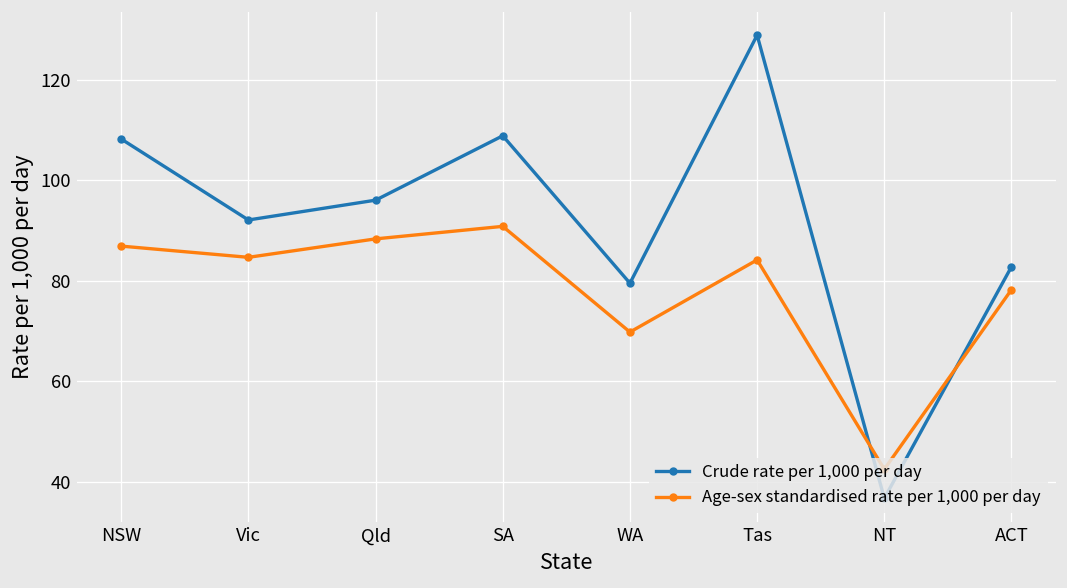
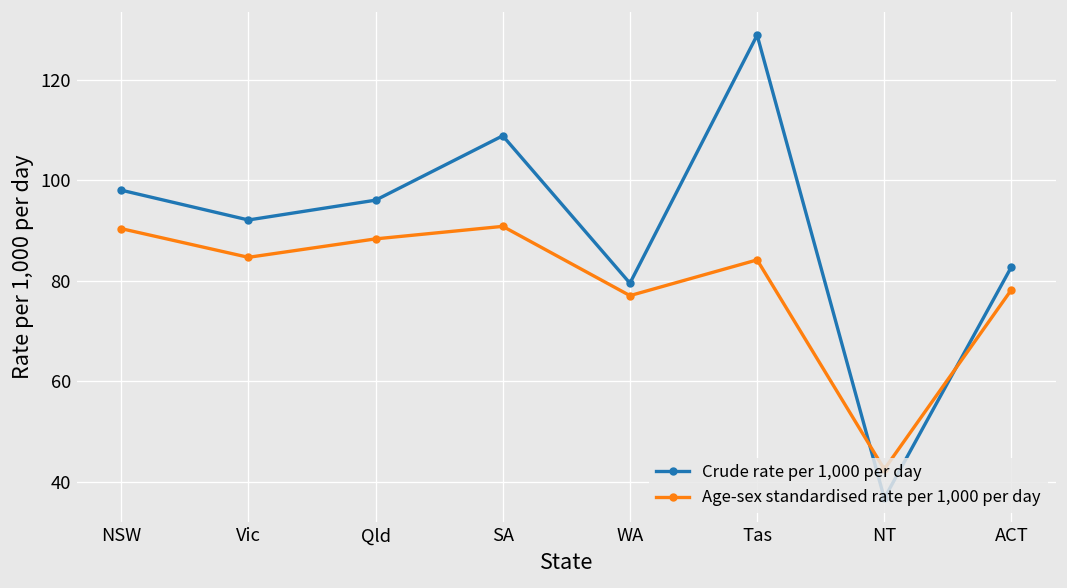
  {
    "Crude rate per 1,000 per day": {
-     "NSW": 108,
+     "NSW": 98,
      "Vic": 92,
      "Qld": 96,
      "SA": 109,
      "WA": 80,
      "Tas": 129,
      "ACT": 83
    },
    "Age-sex standardised rate per 1,000 per day": {
-     "NSW": 87,
+     "NSW": 90,
      "Vic": 85,
      "Qld": 88,
      "SA": 91,
-     "WA": 70,
+     "WA": 77,
      "Tas": 84,
      "ACT": 78
    }
  }
